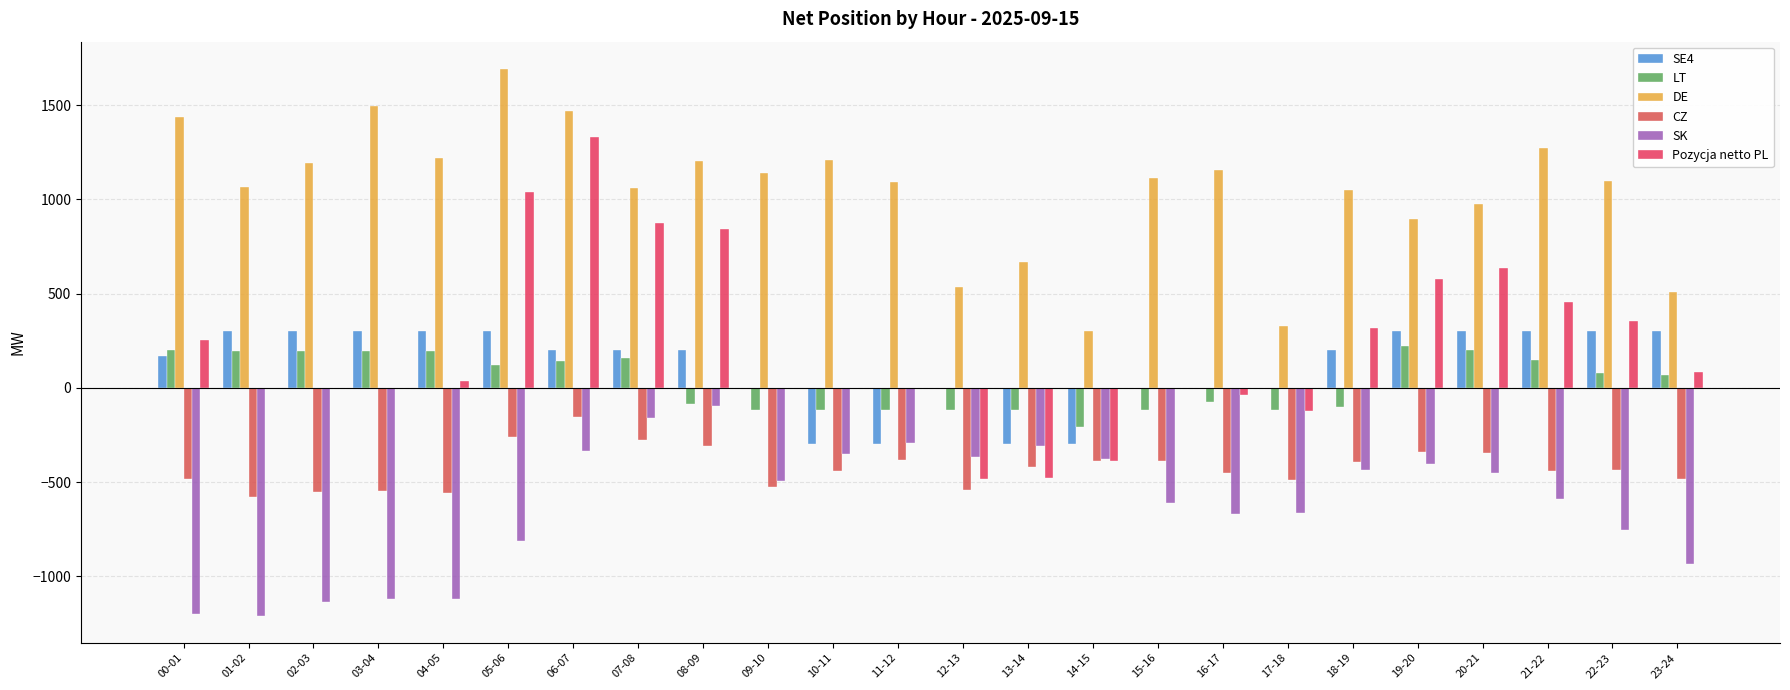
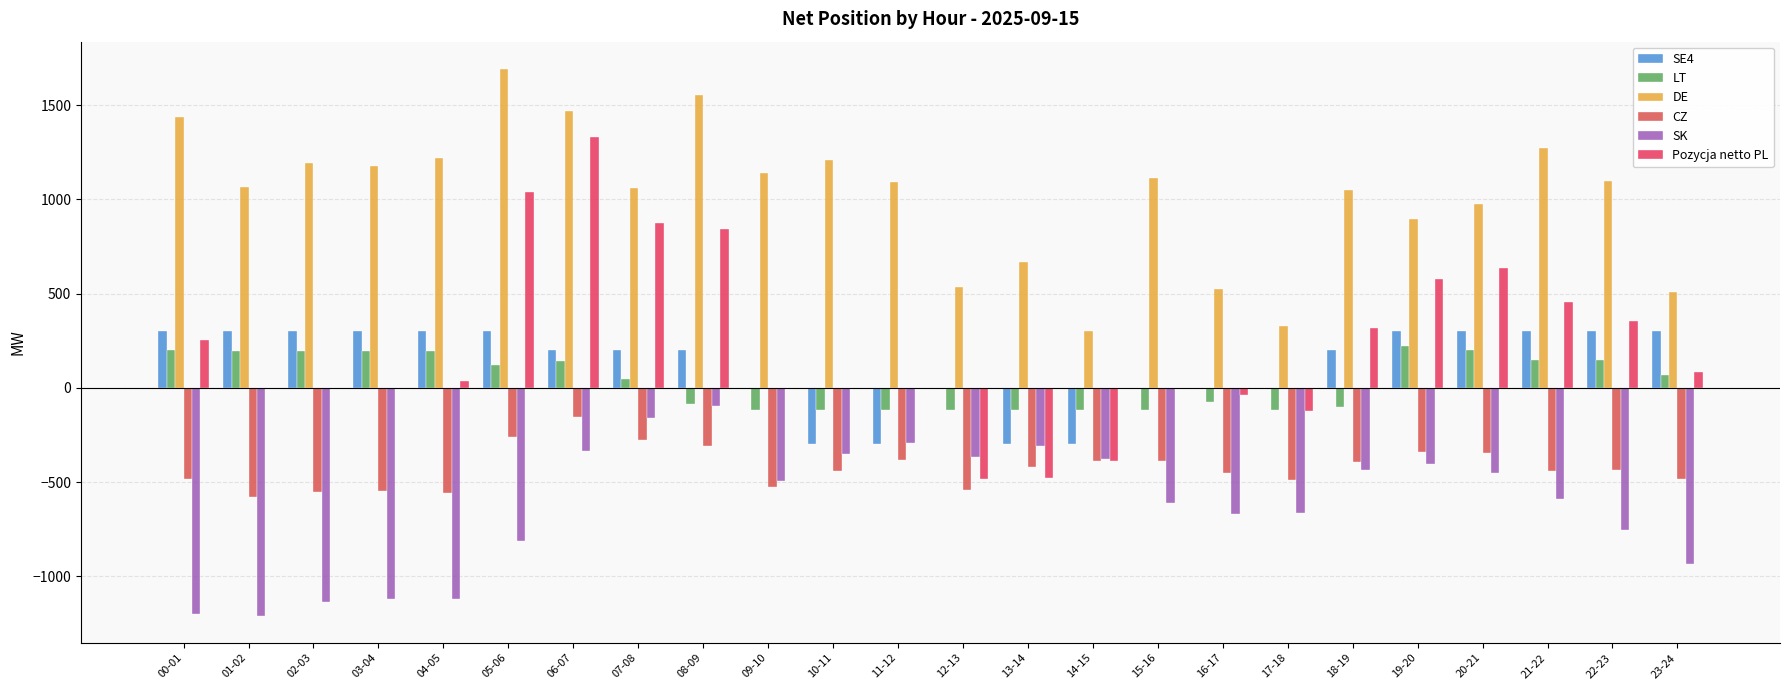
  {
    "SE4": {
-     "00-01": 170,
+     "00-01": 300,
      "01-02": 300,
      "02-03": 300,
      "03-04": 300,
      "04-05": 300,
      "05-06": 300,
      "06-07": 200,
      "07-08": 200,
      "08-09": 200,
      "09-10": 0,
      "10-11": -300,
      "11-12": -300,
      "13-14": -300,
      "14-15": -300,
      "15-16": 0,
      "16-17": 0,
      "17-18": 0,
      "18-19": 200,
      "19-20": 300,
      "20-21": 300,
      "21-22": 300,
      "22-23": 300,
      "23-24": 300
    },
    "LT": {
      "00-01": 200,
      "01-02": 200,
      "02-03": 200,
      "03-04": 190,
      "04-05": 190,
      "05-06": 120,
      "06-07": 150,
-     "07-08": 160,
+     "07-08": 50,
      "08-09": -90,
      "09-10": -120,
      "10-11": -120,
      "11-12": -120,
      "12-13": -120,
      "13-14": -120,
-     "14-15": -210,
+     "14-15": -120,
      "15-16": -120,
      "16-17": -70,
      "17-18": -120,
      "18-19": -100,
      "19-20": 220,
      "20-21": 200,
      "21-22": 150,
-     "22-23": 80,
+     "22-23": 150,
      "23-24": 70
    },
    "DE": {
      "00-01": 1440,
      "01-02": 1070,
      "02-03": 1190,
-     "03-04": 1490,
+     "03-04": 1170,
      "04-05": 1220,
      "05-06": 1690,
      "06-07": 1470,
      "07-08": 1060,
-     "08-09": 1210,
+     "08-09": 1550,
      "09-10": 1140,
      "10-11": 1210,
      "11-12": 1090,
      "12-13": 540,
      "13-14": 670,
      "14-15": 300,
      "15-16": 1120,
-     "16-17": 1160,
+     "16-17": 520,
      "17-18": 330,
      "18-19": 1050,
      "19-20": 900,
      "20-21": 980,
      "21-22": 1270,
      "22-23": 1100,
      "23-24": 510
    },
    "SK": {
      "00-01": -1200,
      "01-02": -1210,
      "02-03": -1140,
      "03-04": -1120,
      "04-05": -1120,
      "05-06": -810,
      "06-07": -330,
      "07-08": -160,
      "08-09": -90,
      "09-10": -490,
      "10-11": -350,
      "11-12": -290,
      "12-13": -370,
      "13-14": -310,
      "14-15": -380,
      "15-16": -610,
      "16-17": -670,
      "17-18": -670,
      "18-19": -440,
      "19-20": -410,
      "20-21": -450,
      "21-22": -590,
      "22-23": -750,
      "23-24": -930
    }
  }
